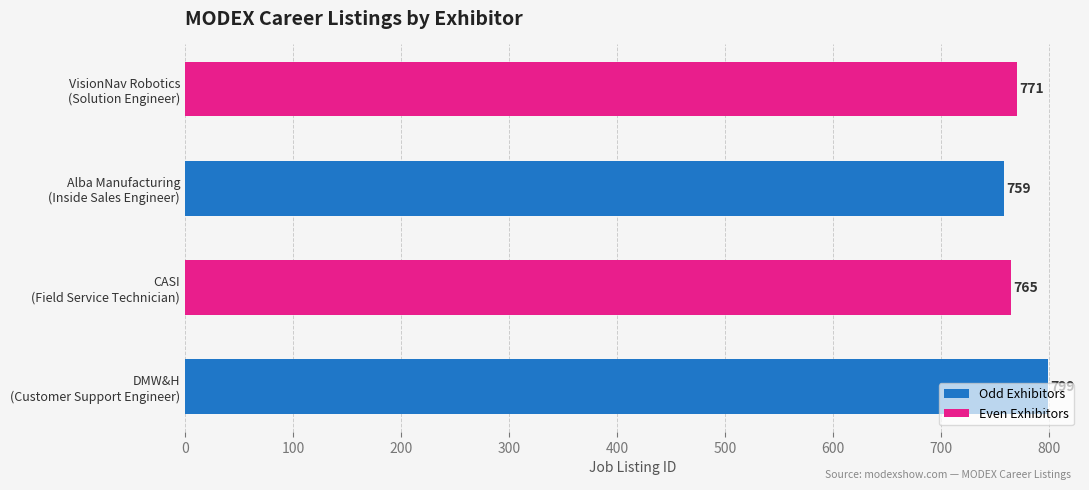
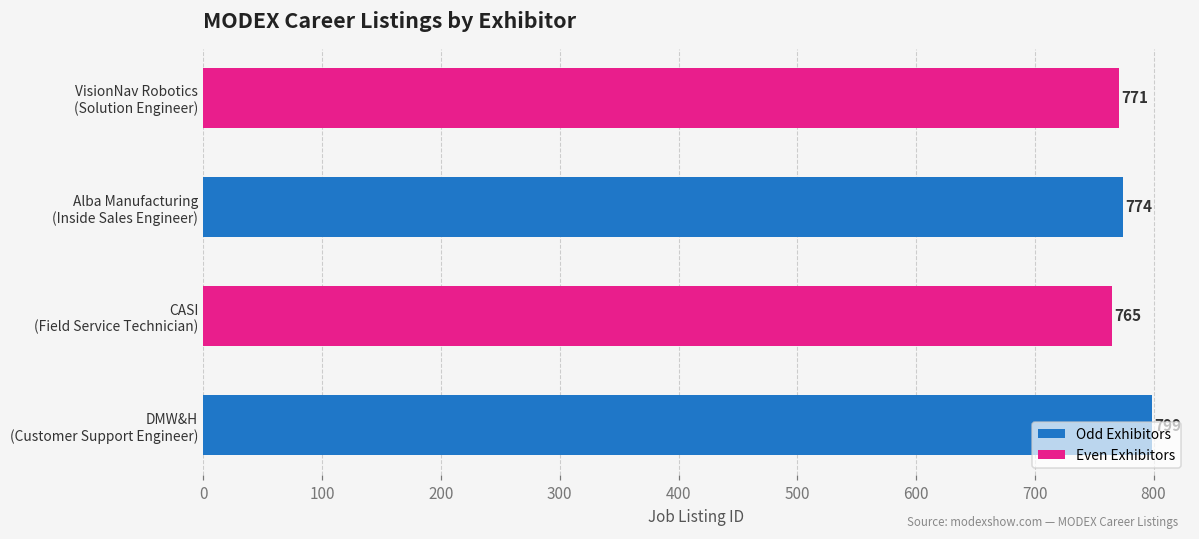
  {
    "VisionNav Robotics (Solution Engineer)": 771,
-   "Alba Manufacturing (Inside Sales Engineer)": 759,
+   "Alba Manufacturing (Inside Sales Engineer)": 774,
    "CASI (Field Service Technician)": 765
  }
